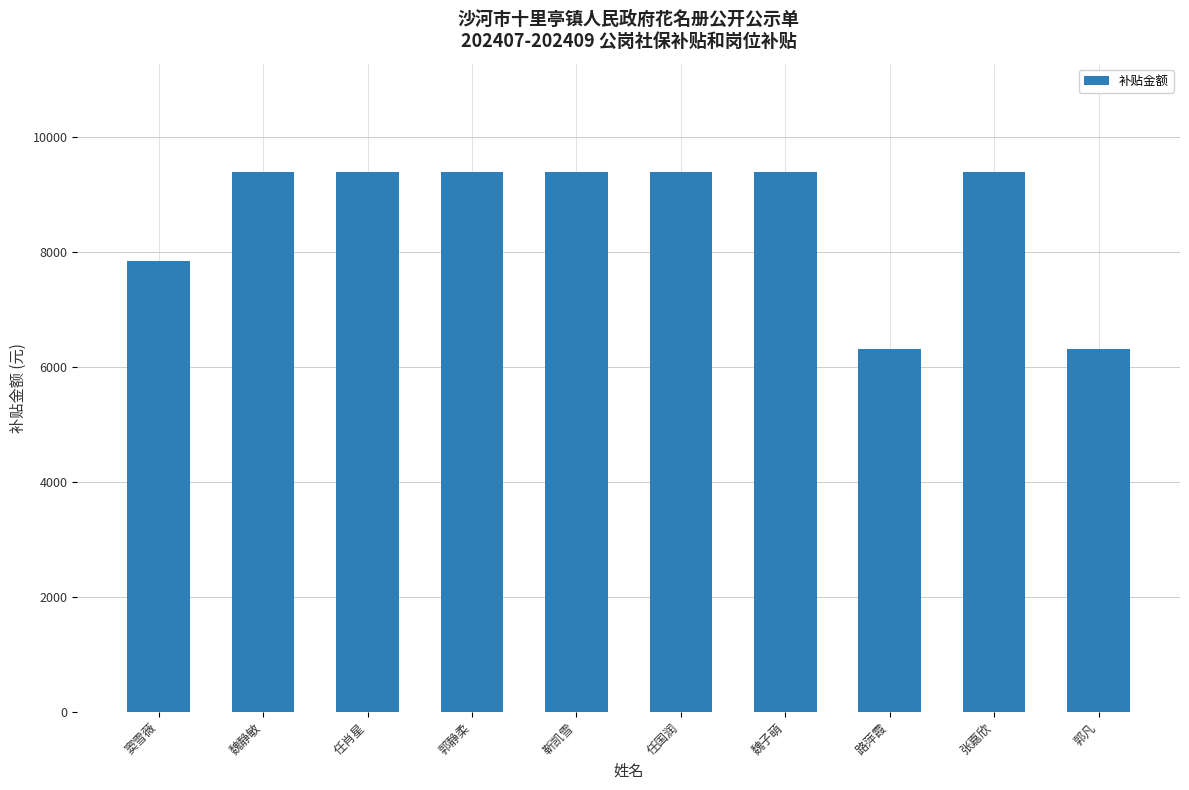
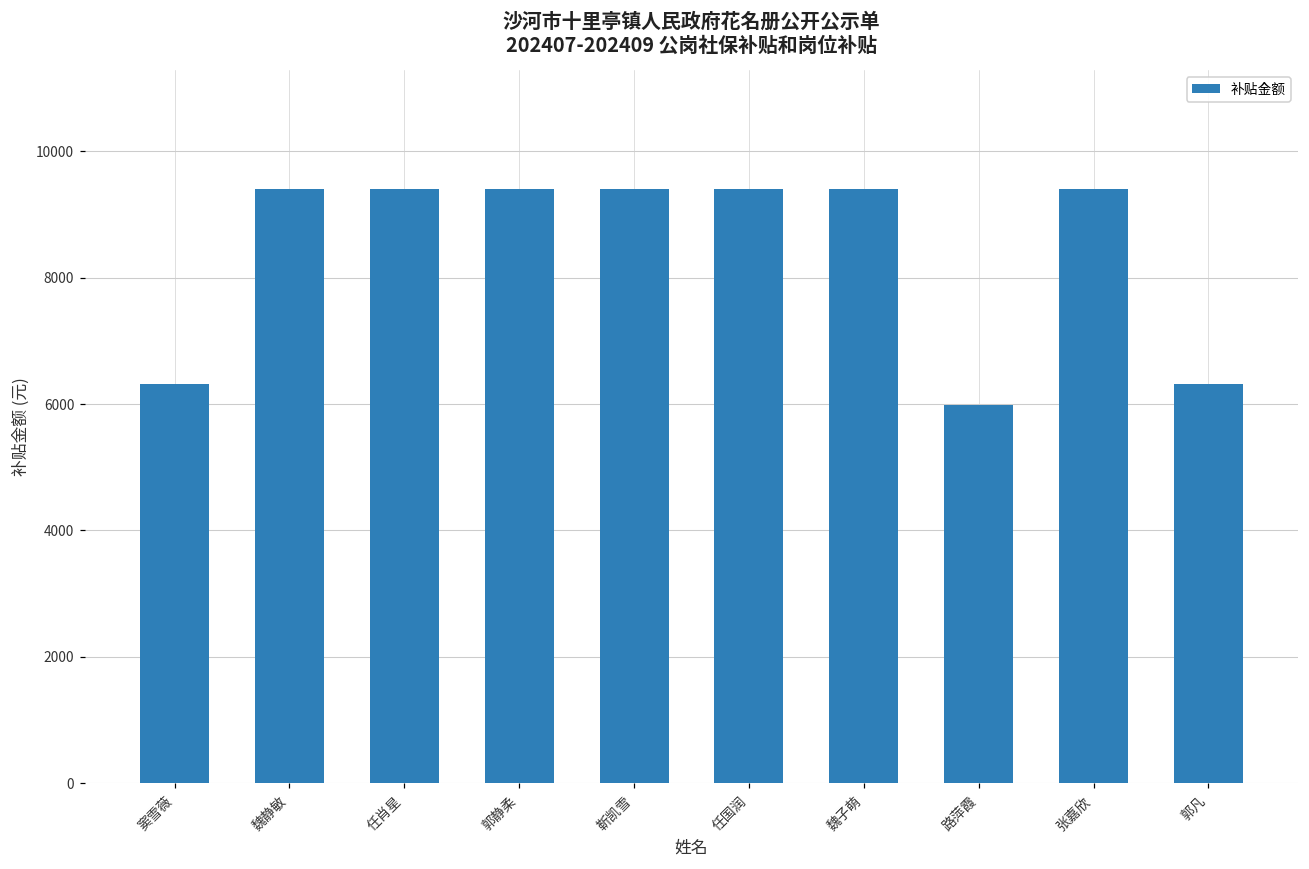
  {
-   "窦雪薇": 7900,
+   "窦雪薇": 6300,
    "魏静敏": 9400,
    "任肖星": 9400,
    "郭静柔": 9400,
    "靳凯雪": 9400,
    "任国润": 9400,
    "魏子萌": 9400,
-   "路萍霞": 6300,
+   "路萍霞": 6000,
    "张嘉欣": 9400,
    "郭凡": 6300
  }
